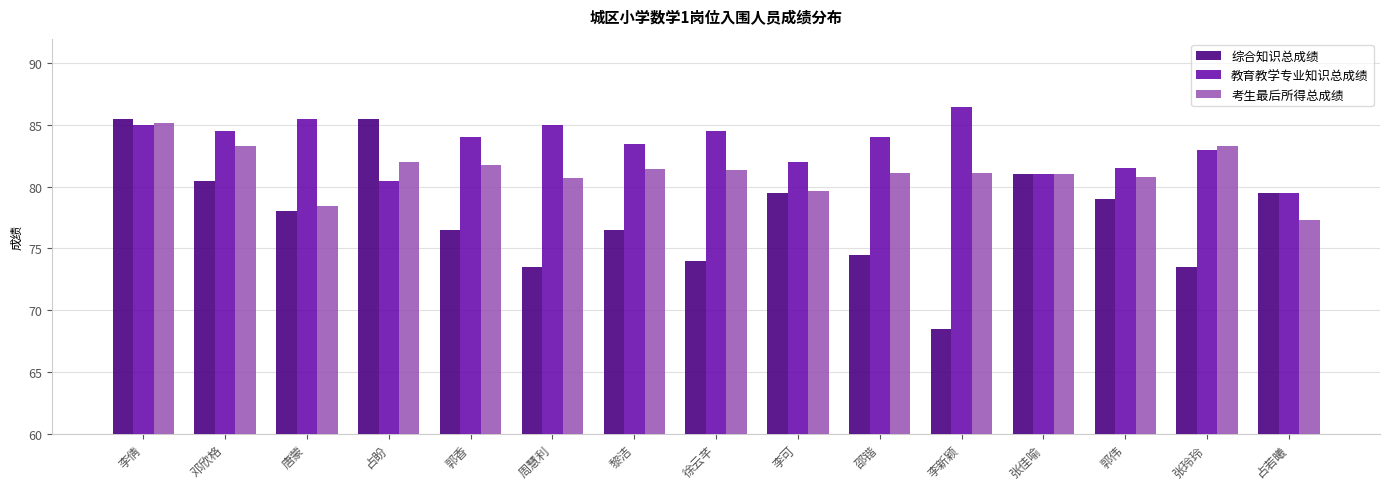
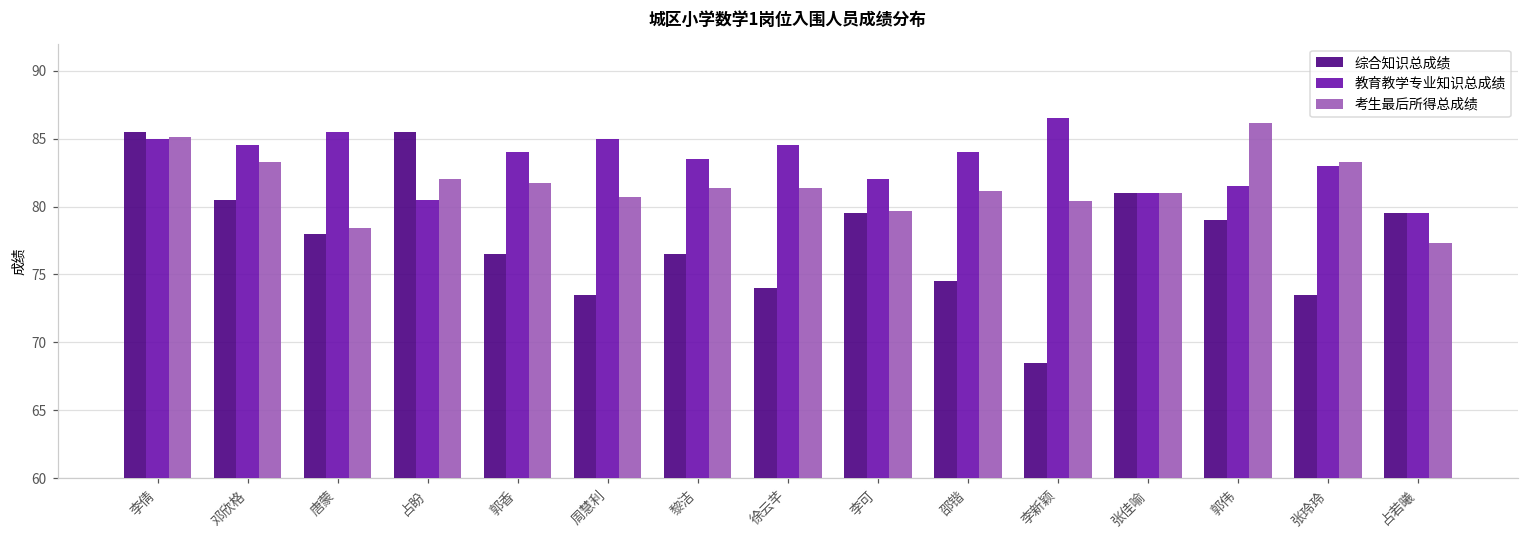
  {
    "考生最后所得总成绩": {
      "李倩": 85.2,
      "邓欣格": 83.3,
      "唐蒙": 78.4,
      "占盼": 82.0,
      "郭香": 81.8,
      "周慧利": 80.7,
      "黎洁": 81.4,
      "徐云芊": 81.4,
      "李可": 79.7,
      "邵锴": 81.2,
-     "李新颖": 81.1,
+     "李新颖": 80.4,
      "张佳喻": 81.0,
-     "郭伟": 80.8,
+     "郭伟": 86.1,
      "张玲玲": 83.3,
      "占若曦": 77.3
    }
  }
